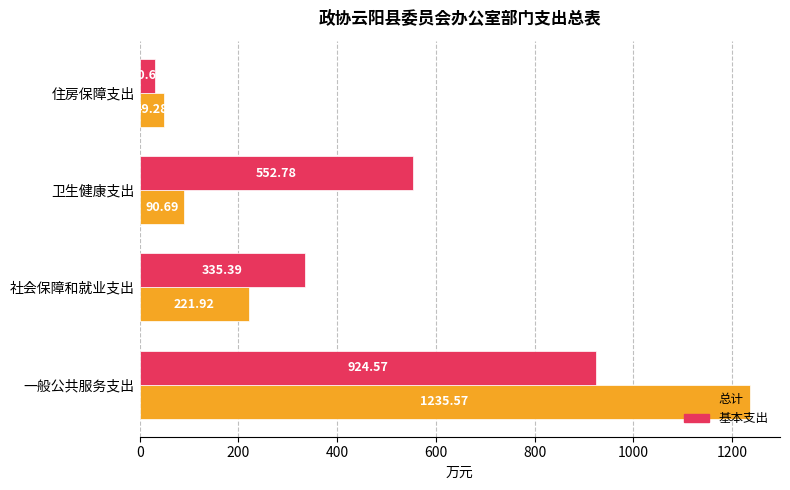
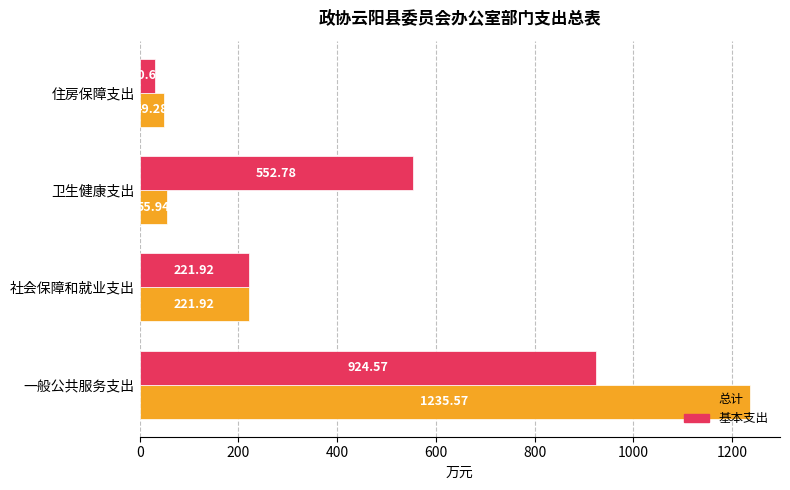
  {
    "总计": {
      "住房保障支出": 49.28,
-     "卫生健康支出": 90.69,
+     "卫生健康支出": 55.94,
      "社会保障和就业支出": 221.92,
      "一般公共服务支出": 1235.57
    },
    "基本支出": {
      "卫生健康支出": 552.78,
-     "社会保障和就业支出": 335.39,
+     "社会保障和就业支出": 221.92,
      "一般公共服务支出": 924.57
    }
  }
